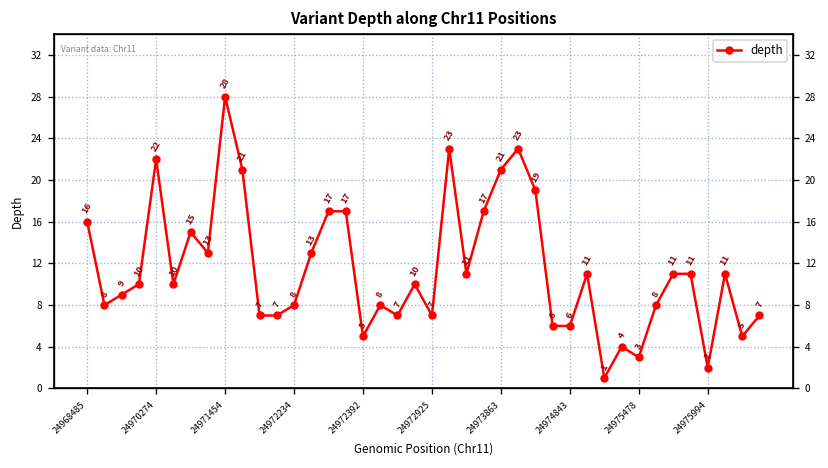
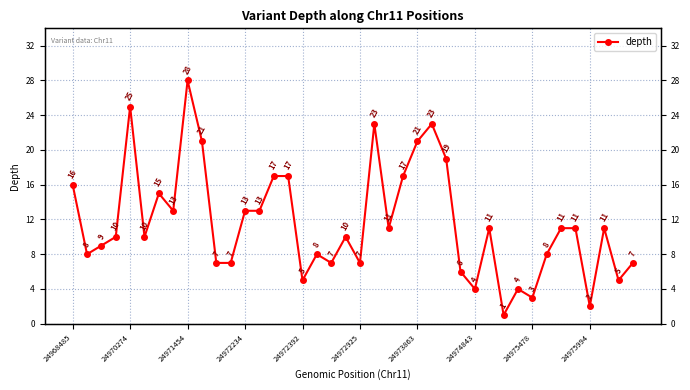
  {
    "24968485": 16,
-   "24970274": 22,
+   "24970274": 25,
    "24971454": 28,
-   "24972234": 8,
+   "24972234": 13,
    "24972392": 5,
    "24972925": 7,
    "24973863": 21,
-   "24974843": 6,
+   "24974843": 4,
    "24975478": 3,
    "24975994": 2
  }
